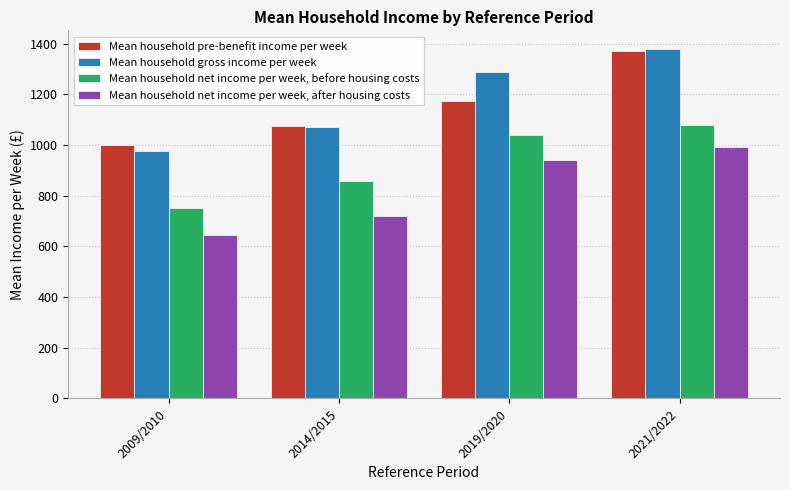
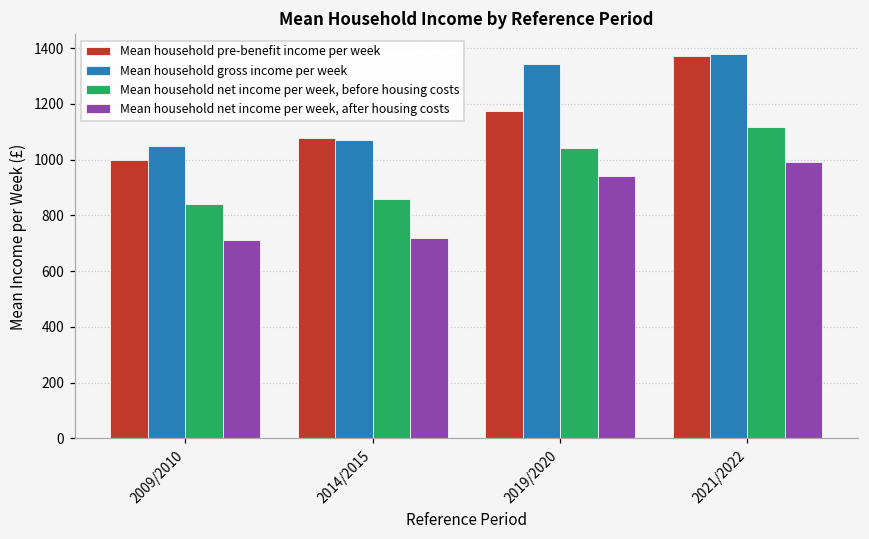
  {
    "Mean household pre-benefit income per week": {
      "2009/2010": 1000,
      "2014/2015": 1080,
      "2019/2020": 1180,
      "2021/2022": 1370
    },
    "Mean household gross income per week": {
-     "2009/2010": 980,
+     "2009/2010": 1050,
      "2014/2015": 1070,
-     "2019/2020": 1290,
+     "2019/2020": 1340,
      "2021/2022": 1380
    },
    "Mean household net income per week, before housing costs": {
-     "2009/2010": 750,
+     "2009/2010": 840,
      "2014/2015": 860,
      "2019/2020": 1040,
-     "2021/2022": 1080
+     "2021/2022": 1120
    },
    "Mean household net income per week, after housing costs": {
-     "2009/2010": 650,
+     "2009/2010": 710,
      "2014/2015": 720,
      "2019/2020": 940,
      "2021/2022": 990
    }
  }
